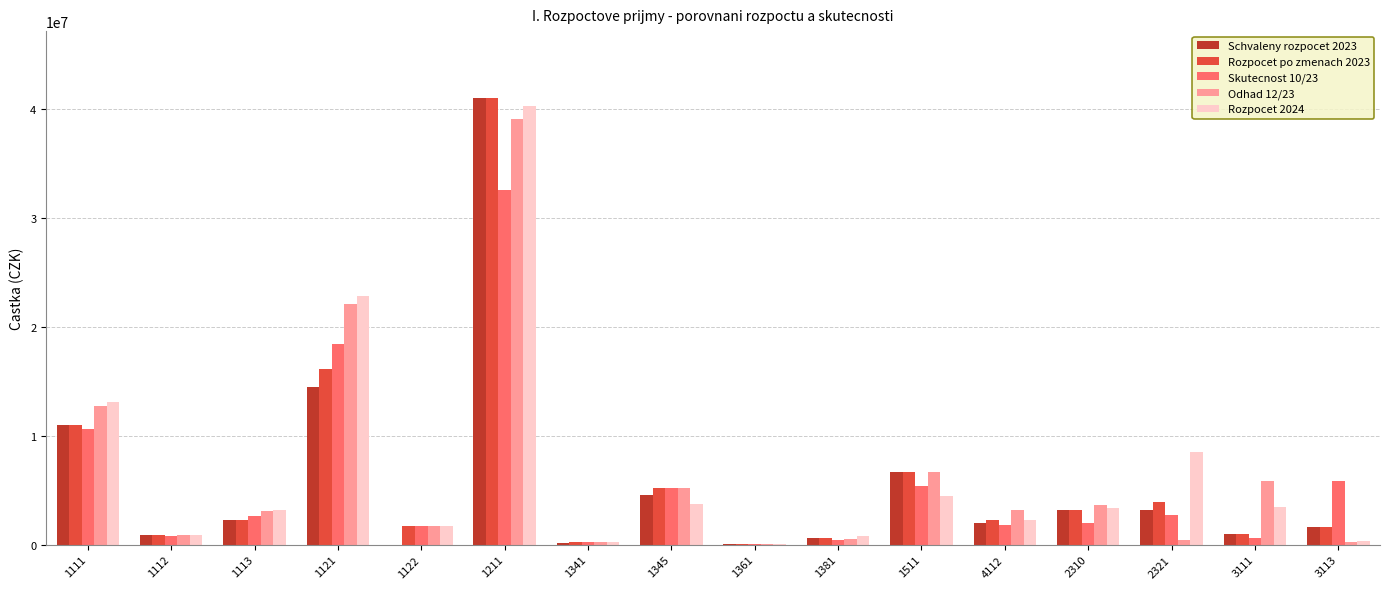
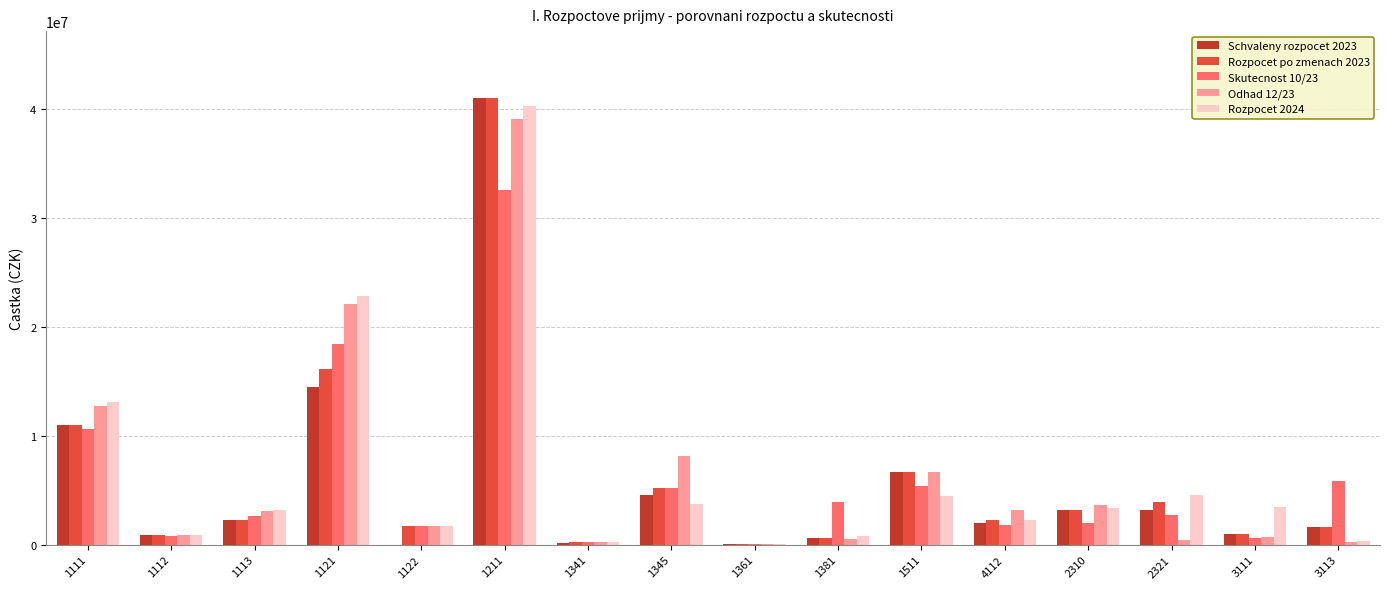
  {
    "Skutecnost 10/23": {
      "1111": 10600000,
      "1112": 800000,
      "1113": 2600000,
      "1121": 18500000,
      "1122": 1700000,
      "1211": 32600000,
      "1345": 5200000,
-     "1381": 400000,
+     "1381": 3900000,
      "1511": 5400000,
      "4112": 1900000,
      "2310": 2000000,
      "2321": 2700000,
      "3111": 600000,
      "3113": 5900000
    },
    "Odhad 12/23": {
      "1111": 12700000,
      "1112": 900000,
      "1113": 3100000,
      "1121": 22100000,
      "1122": 1700000,
      "1211": 39100000,
-     "1345": 5200000,
+     "1345": 8100000,
      "1381": 500000,
      "1511": 6700000,
      "4112": 3200000,
      "2310": 3600000,
      "2321": 500000,
-     "3111": 5900000,
+     "3111": 700000,
      "3113": 300000
    },
    "Rozpocet 2024": {
      "1111": 13100000,
      "1112": 900000,
      "1113": 3200000,
      "1121": 22800000,
      "1122": 1700000,
      "1211": 40300000,
      "1345": 3800000,
      "1381": 800000,
      "1511": 4500000,
      "4112": 2300000,
      "2310": 3300000,
-     "2321": 8500000,
+     "2321": 4600000,
      "3111": 3500000,
      "3113": 300000
    }
  }
